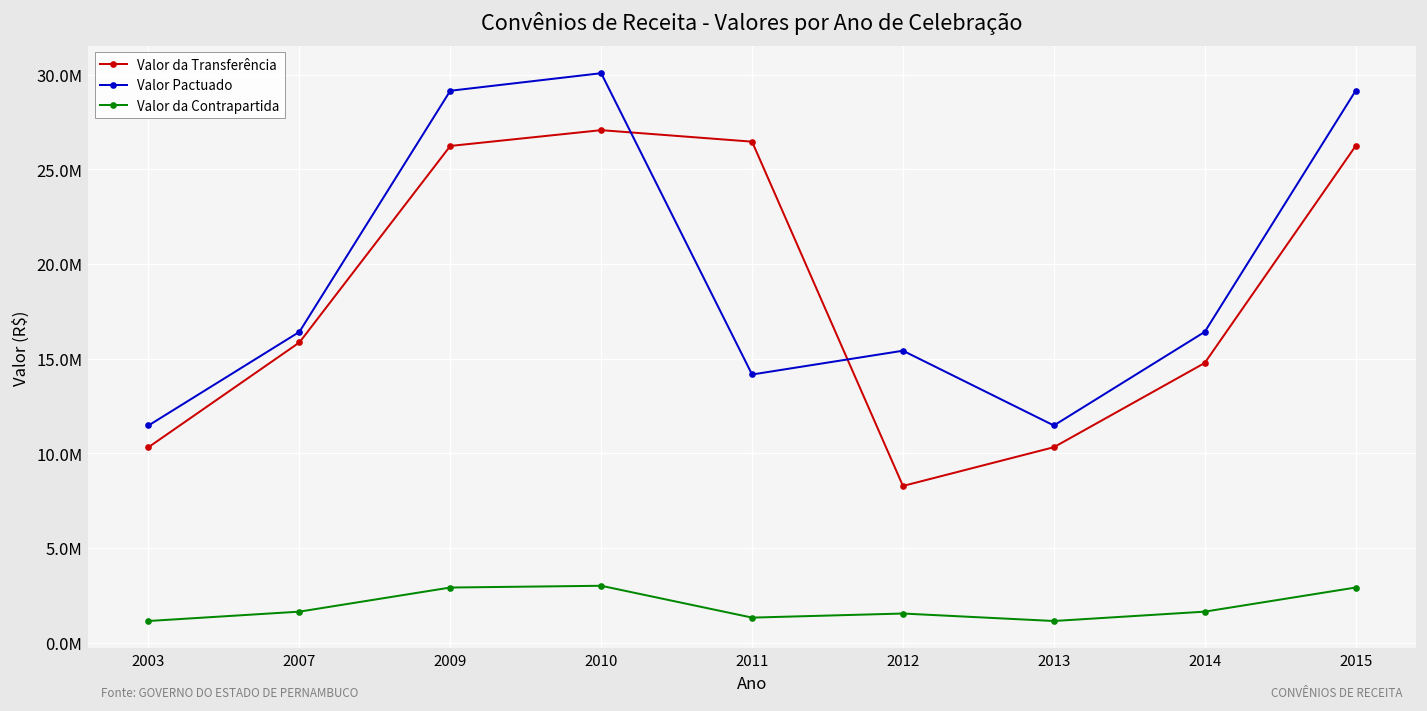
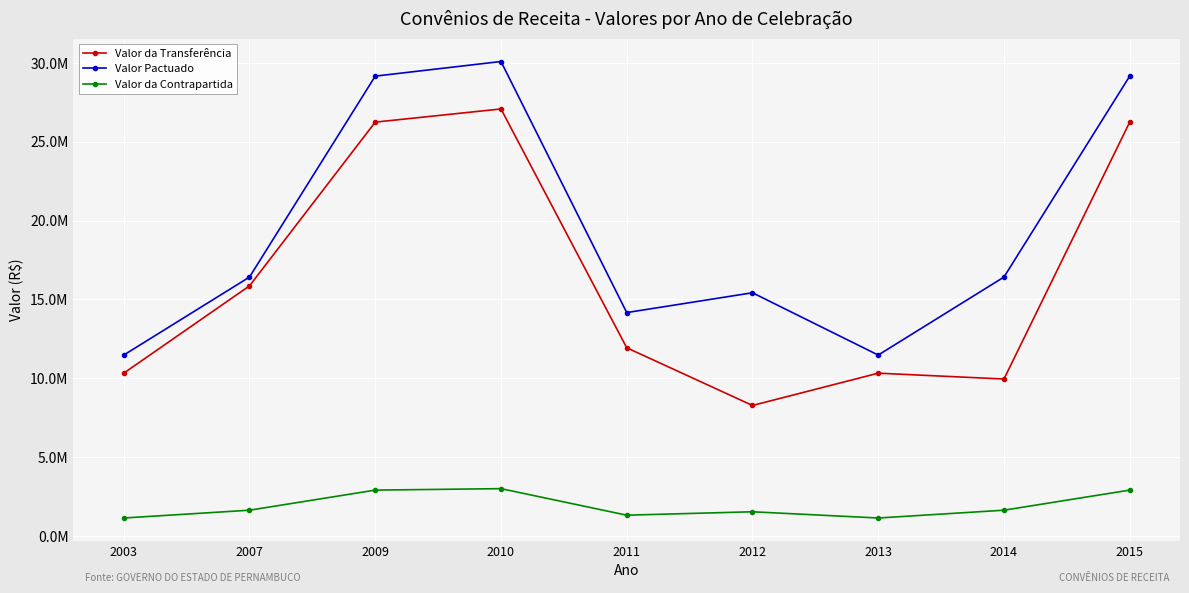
  {
    "Valor da Transferência": {
      "2003": 10300000,
      "2007": 15900000,
      "2009": 26200000,
      "2010": 27100000,
-     "2011": 26500000,
+     "2011": 11900000,
      "2012": 8300000,
      "2013": 10300000,
-     "2014": 14800000,
+     "2014": 10000000,
      "2015": 26200000
    },
    "Valor Pactuado": {
      "2003": 11500000,
      "2007": 16400000,
      "2009": 29200000,
      "2010": 30100000,
      "2011": 14200000,
      "2012": 15400000,
      "2013": 11500000,
      "2014": 16400000,
      "2015": 29200000
    },
    "Valor da Contrapartida": {
      "2003": 1100000,
      "2007": 1600000,
      "2009": 2900000,
      "2010": 3000000,
      "2011": 1300000,
      "2012": 1500000,
      "2013": 1100000,
      "2014": 1600000,
      "2015": 2900000
    }
  }
